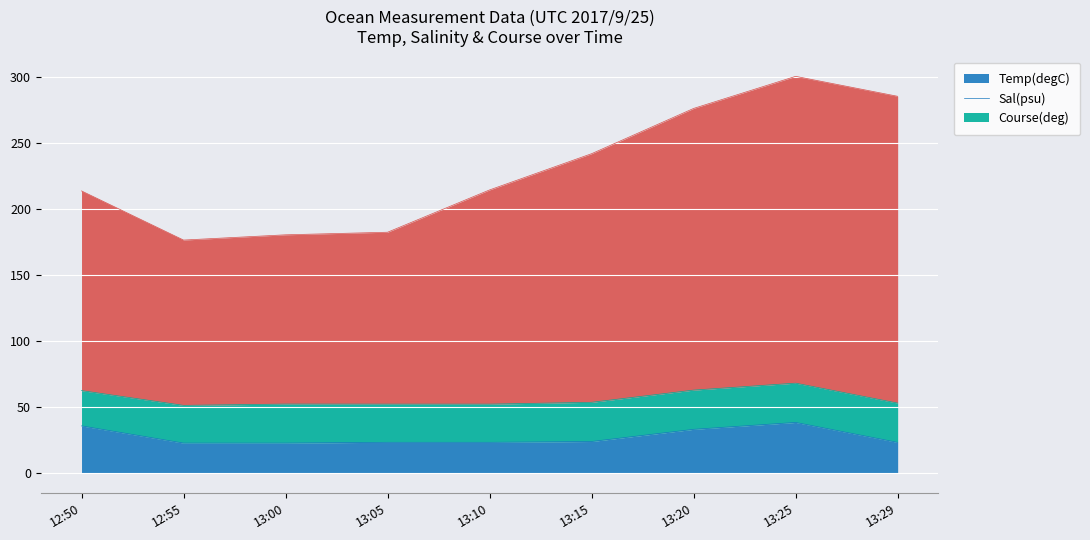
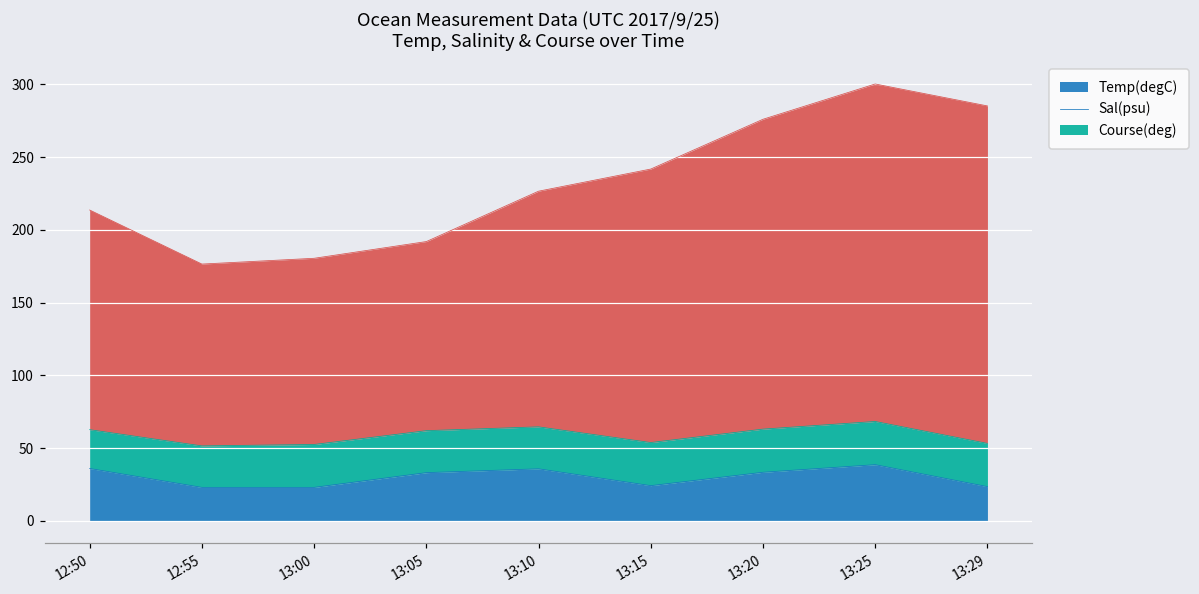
  {
    "Temp(degC)": {
      "12:50": 36,
      "12:55": 23,
      "13:00": 23,
-     "13:05": 24,
-     "13:10": 24,
+     "13:05": 33,
+     "13:10": 36,
      "13:15": 24,
      "13:20": 33,
      "13:25": 39,
      "13:29": 24
    }
  }
